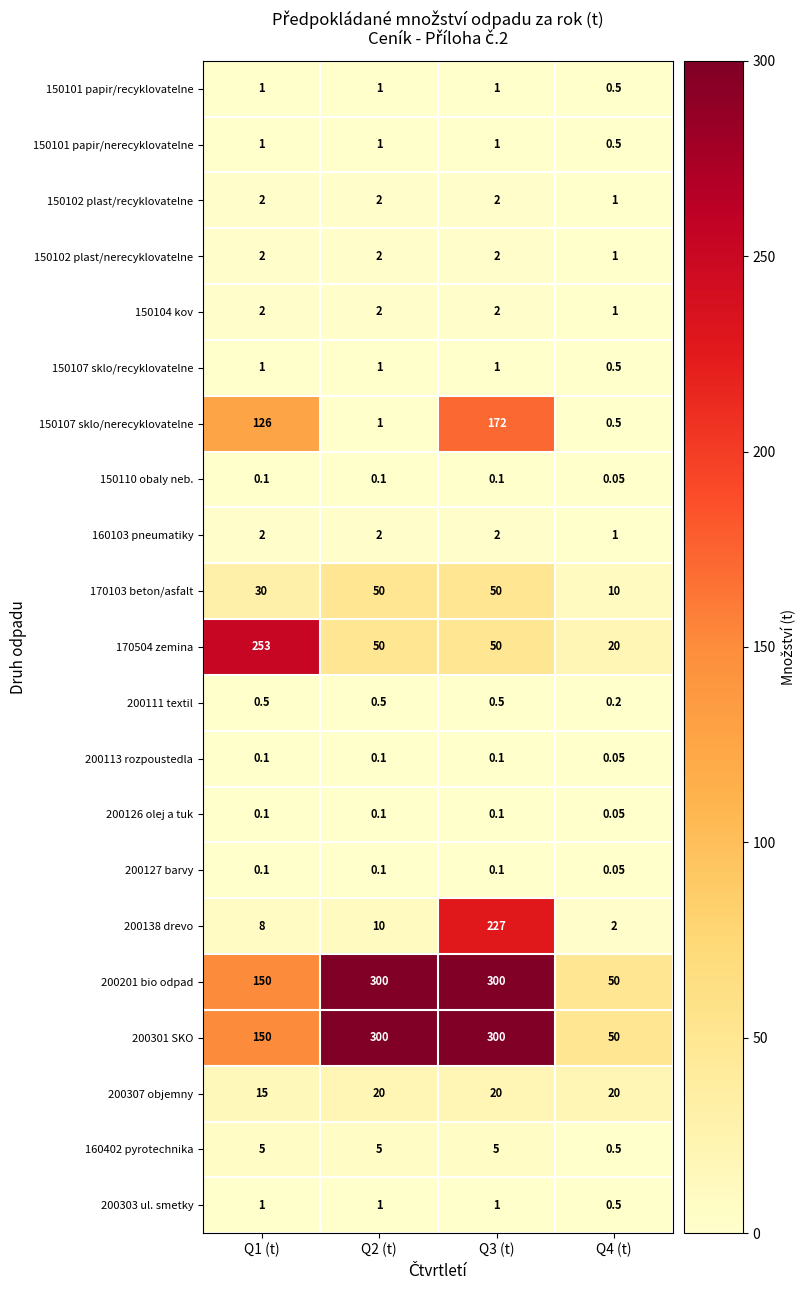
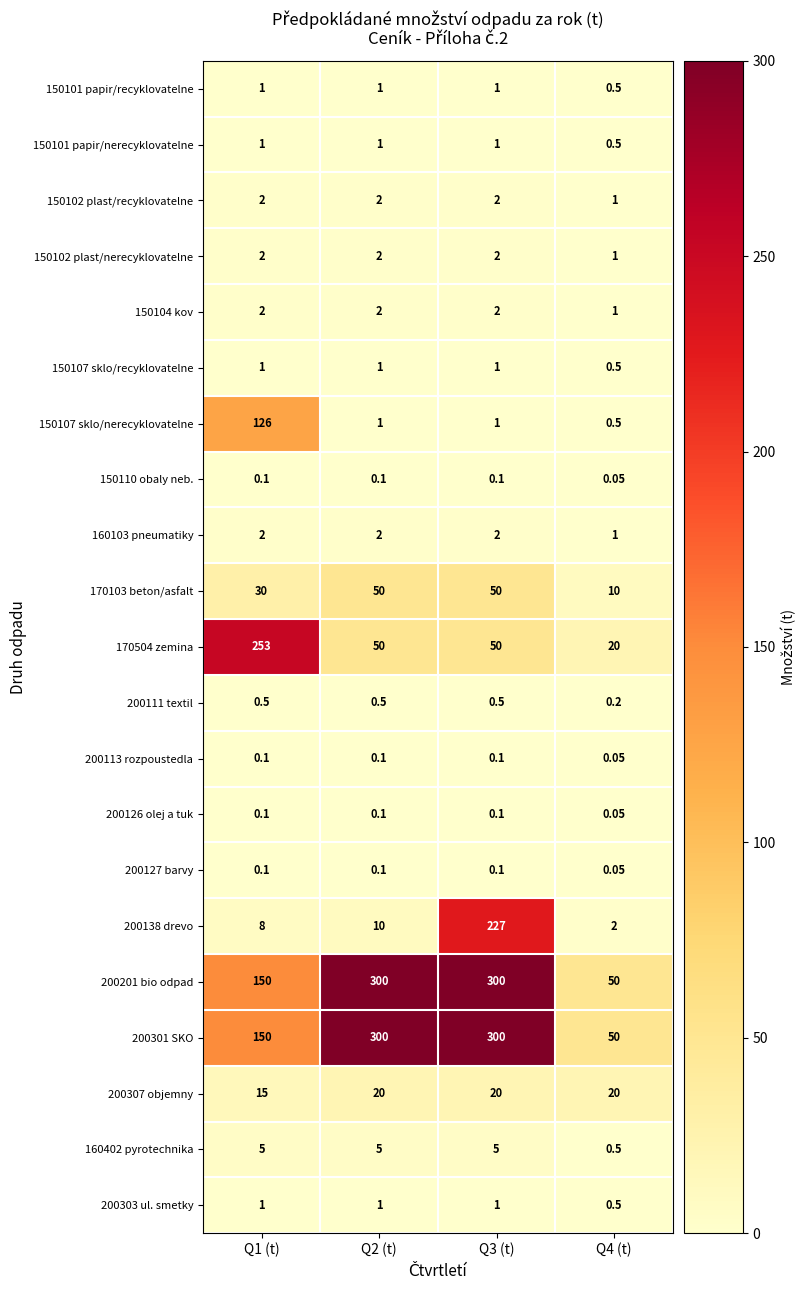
  {
    "150101 papir/recyklovatelne": {
      "Q1 (t)": 1,
      "Q2 (t)": 1,
      "Q3 (t)": 1,
      "Q4 (t)": 0.5
    },
    "150101 papir/nerecyklovatelne": {
      "Q1 (t)": 1,
      "Q2 (t)": 1,
      "Q3 (t)": 1,
      "Q4 (t)": 0.5
    },
    "150102 plast/recyklovatelne": {
      "Q1 (t)": 2,
      "Q2 (t)": 2,
      "Q3 (t)": 2,
      "Q4 (t)": 1
    },
    "150102 plast/nerecyklovatelne": {
      "Q1 (t)": 2,
      "Q2 (t)": 2,
      "Q3 (t)": 2,
      "Q4 (t)": 1
    },
    "150104 kov": {
      "Q1 (t)": 2,
      "Q2 (t)": 2,
      "Q3 (t)": 2,
      "Q4 (t)": 1
    },
    "150107 sklo/recyklovatelne": {
      "Q1 (t)": 1,
      "Q2 (t)": 1,
      "Q3 (t)": 1,
      "Q4 (t)": 0.5
    },
    "150107 sklo/nerecyklovatelne": {
      "Q1 (t)": 126,
      "Q2 (t)": 1,
-     "Q3 (t)": 172,
+     "Q3 (t)": 1,
      "Q4 (t)": 0.5
    },
    "150110 obaly neb.": {
      "Q1 (t)": 0.1,
      "Q2 (t)": 0.1,
      "Q3 (t)": 0.1,
      "Q4 (t)": 0.05
    },
    "160103 pneumatiky": {
      "Q1 (t)": 2,
      "Q2 (t)": 2,
      "Q3 (t)": 2,
      "Q4 (t)": 1
    },
    "170103 beton/asfalt": {
      "Q1 (t)": 30,
      "Q2 (t)": 50,
      "Q3 (t)": 50,
      "Q4 (t)": 10
    },
    "170504 zemina": {
      "Q1 (t)": 253,
      "Q2 (t)": 50,
      "Q3 (t)": 50,
      "Q4 (t)": 20
    },
    "200111 textil": {
      "Q1 (t)": 0.5,
      "Q2 (t)": 0.5,
      "Q3 (t)": 0.5,
      "Q4 (t)": 0.2
    },
    "200113 rozpoustedla": {
      "Q1 (t)": 0.1,
      "Q2 (t)": 0.1,
      "Q3 (t)": 0.1,
      "Q4 (t)": 0.05
    },
    "200126 olej a tuk": {
      "Q1 (t)": 0.1,
      "Q2 (t)": 0.1,
      "Q3 (t)": 0.1,
      "Q4 (t)": 0.05
    },
    "200127 barvy": {
      "Q1 (t)": 0.1,
      "Q2 (t)": 0.1,
      "Q3 (t)": 0.1,
      "Q4 (t)": 0.05
    },
    "200138 drevo": {
      "Q1 (t)": 8,
      "Q2 (t)": 10,
      "Q3 (t)": 227,
      "Q4 (t)": 2
    },
    "200201 bio odpad": {
      "Q1 (t)": 150,
      "Q2 (t)": 300,
      "Q3 (t)": 300,
      "Q4 (t)": 50
    },
    "200301 SKO": {
      "Q1 (t)": 150,
      "Q2 (t)": 300,
      "Q3 (t)": 300,
      "Q4 (t)": 50
    },
    "200307 objemny": {
      "Q1 (t)": 15,
      "Q2 (t)": 20,
      "Q3 (t)": 20,
      "Q4 (t)": 20
    },
    "160402 pyrotechnika": {
      "Q1 (t)": 5,
      "Q2 (t)": 5,
      "Q3 (t)": 5,
      "Q4 (t)": 0.5
    },
    "200303 ul. smetky": {
      "Q1 (t)": 1,
      "Q2 (t)": 1,
      "Q3 (t)": 1,
      "Q4 (t)": 0.5
    }
  }
